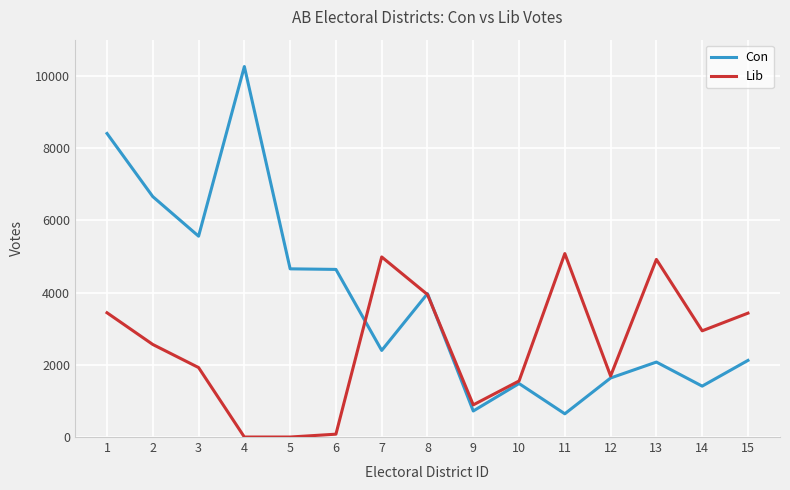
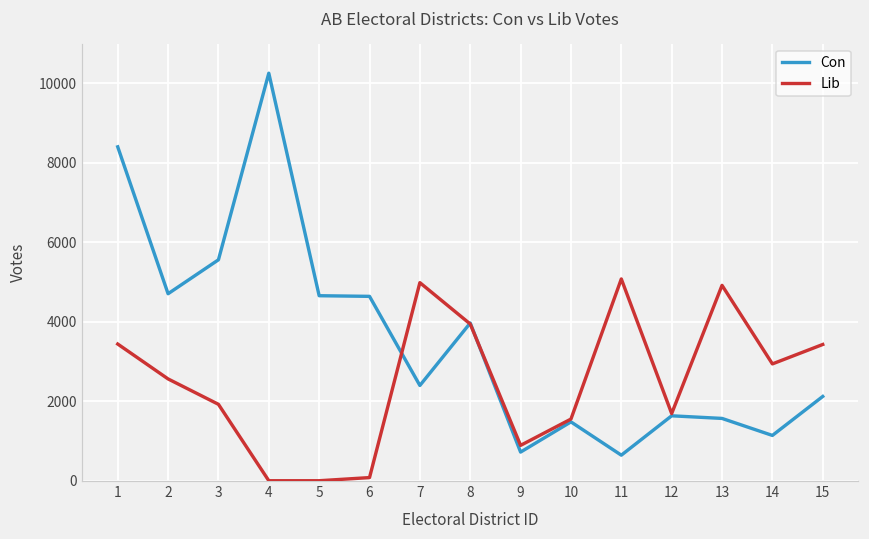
  {
    "Con": {
      "1": 8400,
-     "2": 6700,
+     "2": 4700,
      "3": 5600,
      "4": 10300,
      "5": 4700,
      "6": 4600,
      "7": 2400,
      "9": 700,
      "11": 600,
-     "13": 2100,
-     "14": 1400,
+     "13": 1600,
+     "14": 1100,
      "15": 2100
    },
    "Lib": {
      "1": 3400,
      "2": 2600,
      "3": 1900,
      "4": 0,
      "5": 0,
      "6": 100,
      "7": 5000,
      "9": 900,
      "11": 5100,
      "13": 4900,
      "14": 2900,
      "15": 3400
    }
  }
